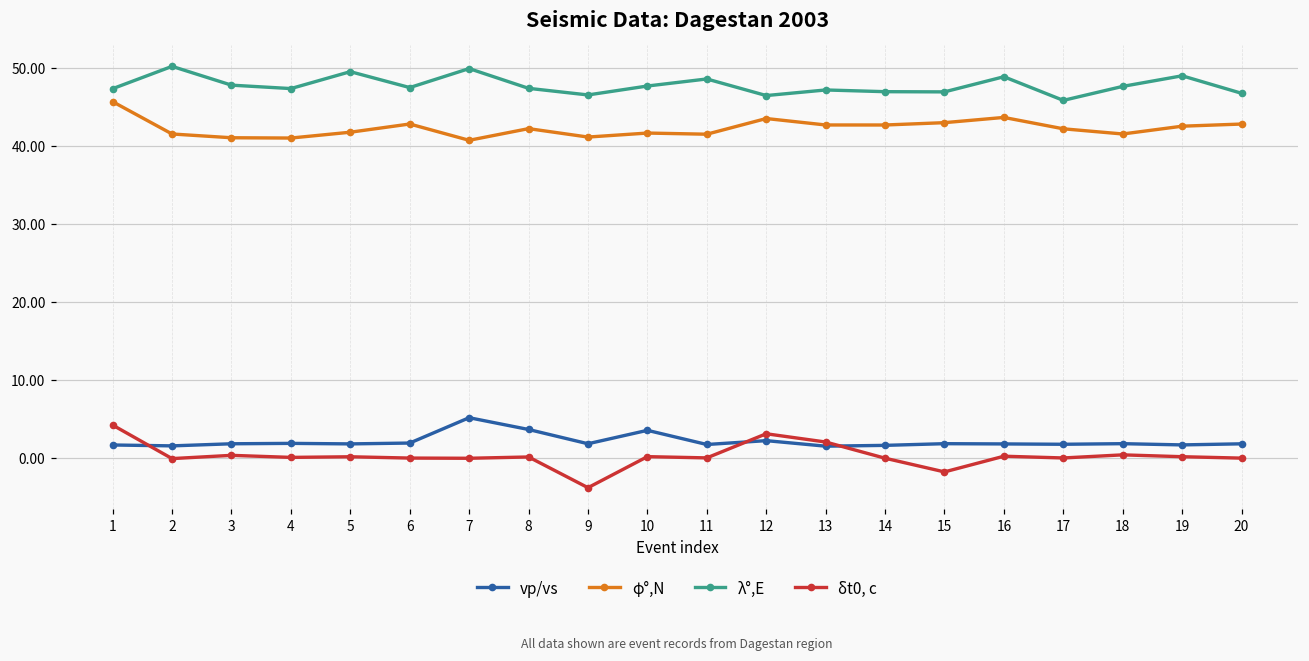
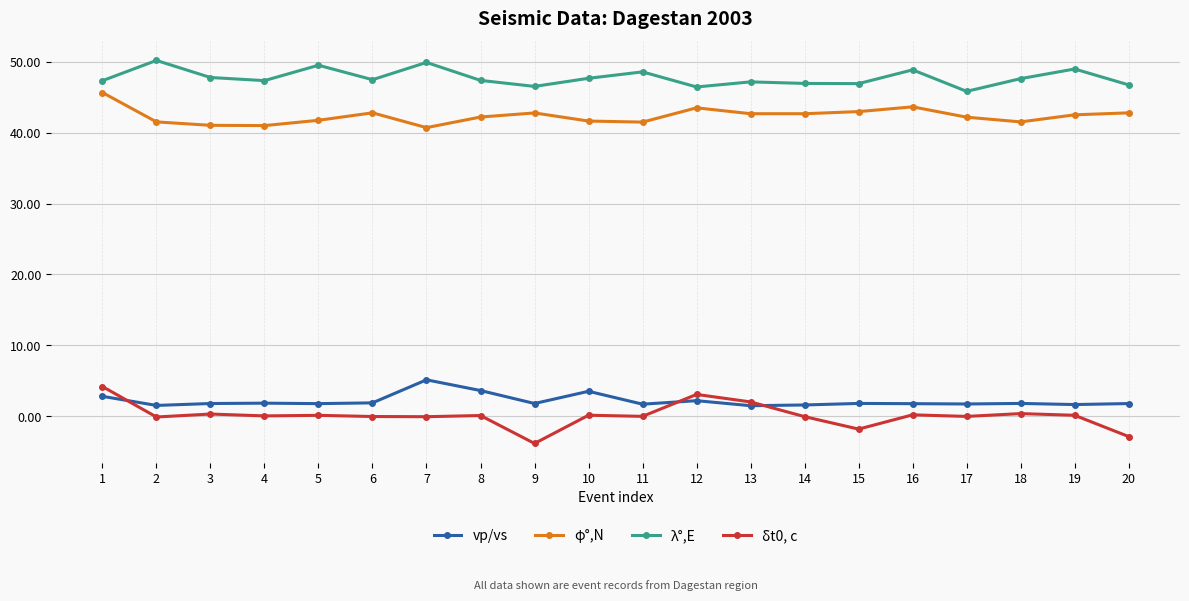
  {
    "vp/vs": {
-     "1": 2,
+     "1": 3,
      "2": 2,
      "3": 2,
      "4": 2,
      "5": 2,
      "6": 2,
      "7": 5,
      "8": 4,
      "9": 2,
      "10": 4,
      "11": 2,
      "12": 2,
      "13": 1,
      "14": 2,
      "15": 2,
      "16": 2,
      "17": 2,
      "18": 2,
      "19": 2,
      "20": 2
    },
    "φ°,N": {
      "1": 46,
      "2": 42,
      "3": 41,
      "4": 41,
      "5": 42,
      "6": 43,
      "7": 41,
      "8": 42,
-     "9": 41,
+     "9": 43,
      "10": 42,
      "11": 41,
      "12": 44,
      "13": 43,
      "14": 43,
      "15": 43,
      "16": 44,
      "17": 42,
      "18": 42,
      "19": 43,
      "20": 43
    },
    "λ°,E": {
      "1": 47,
      "2": 50,
      "3": 48,
      "4": 47,
      "5": 50,
      "6": 47,
      "7": 50,
      "8": 47,
      "9": 47,
      "10": 48,
      "11": 49,
      "12": 46,
      "13": 47,
      "14": 47,
      "15": 47,
      "16": 49,
      "17": 46,
      "18": 48,
      "19": 49,
      "20": 47
    },
    "δt0, c": {
      "1": 4,
      "2": 0,
      "3": 0,
      "4": 0,
      "5": 0,
      "6": 0,
      "7": 0,
      "8": 0,
      "9": -4,
      "10": 0,
      "11": 0,
      "12": 3,
      "13": 2,
      "14": 0,
      "15": -2,
      "16": 0,
      "17": 0,
      "18": 0,
      "19": 0,
-     "20": 0
+     "20": -3
    }
  }
